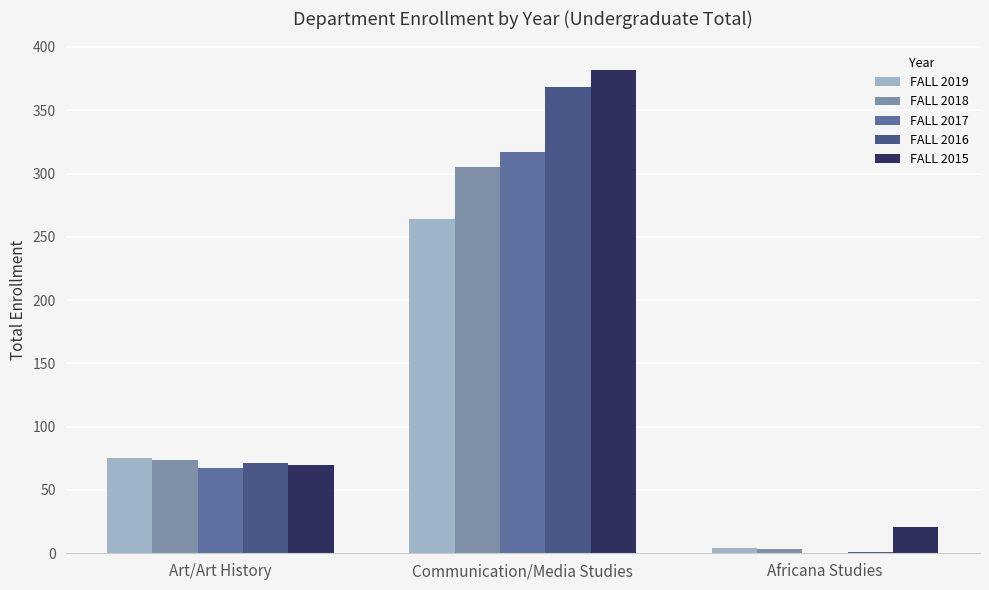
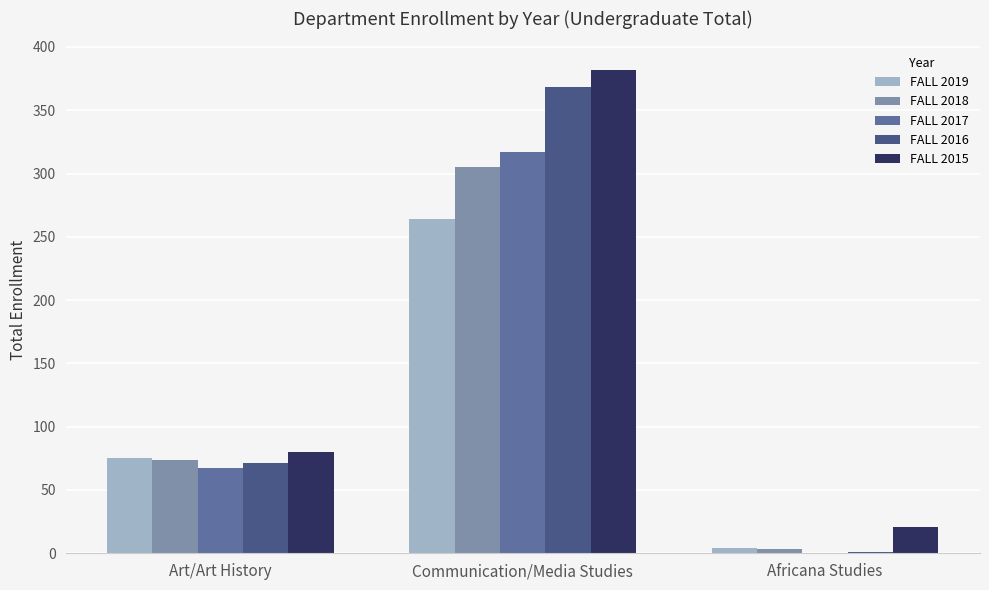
  {
    "FALL 2015": {
-     "Art/Art History": 70,
+     "Art/Art History": 80,
      "Communication/Media Studies": 382,
      "Africana Studies": 21
    }
  }
